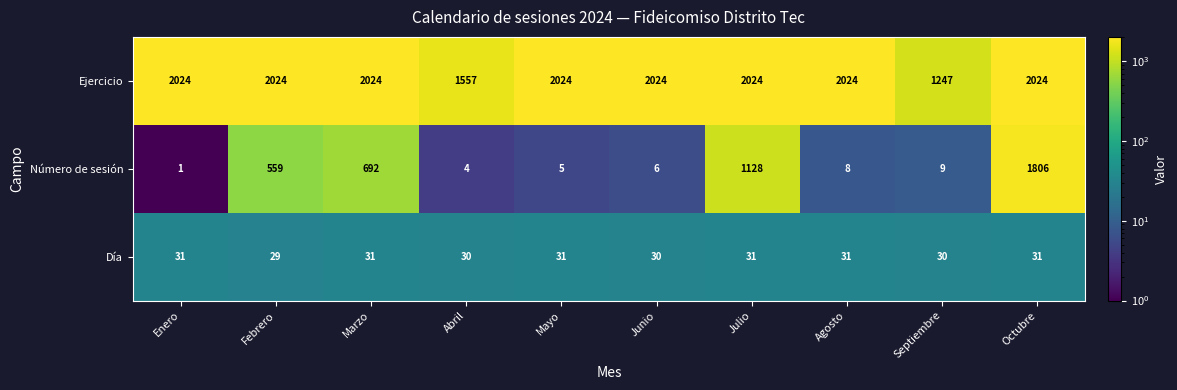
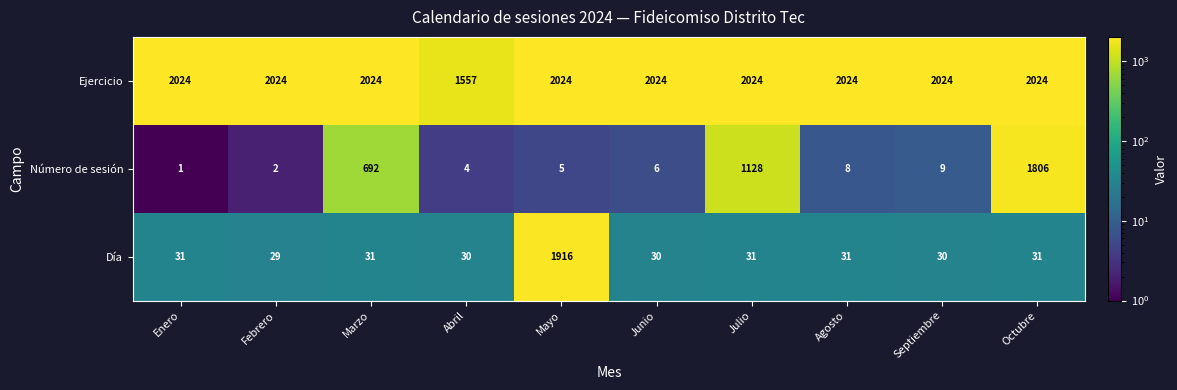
  {
    "Ejercicio": {
      "Enero": 2024,
      "Febrero": 2024,
      "Marzo": 2024,
      "Abril": 1557,
      "Mayo": 2024,
      "Junio": 2024,
      "Julio": 2024,
      "Agosto": 2024,
-     "Septiembre": 1247,
+     "Septiembre": 2024,
      "Octubre": 2024
    },
    "Número de sesión": {
      "Enero": 1,
-     "Febrero": 559,
+     "Febrero": 2,
      "Marzo": 692,
      "Abril": 4,
      "Mayo": 5,
      "Junio": 6,
      "Julio": 1128,
      "Agosto": 8,
      "Septiembre": 9,
      "Octubre": 1806
    },
    "Día": {
      "Enero": 31,
      "Febrero": 29,
      "Marzo": 31,
      "Abril": 30,
-     "Mayo": 31,
+     "Mayo": 1916,
      "Junio": 30,
      "Julio": 31,
      "Agosto": 31,
      "Septiembre": 30,
      "Octubre": 31
    }
  }
